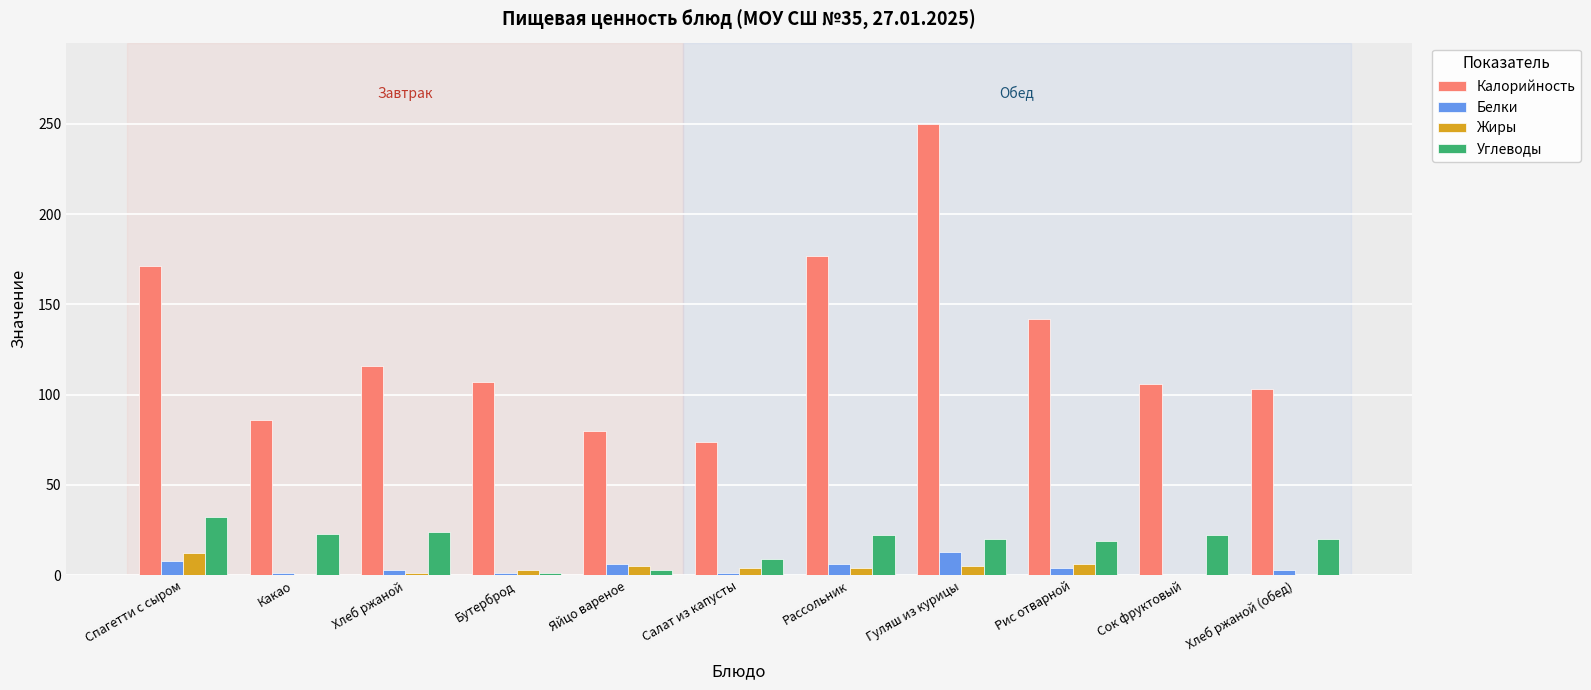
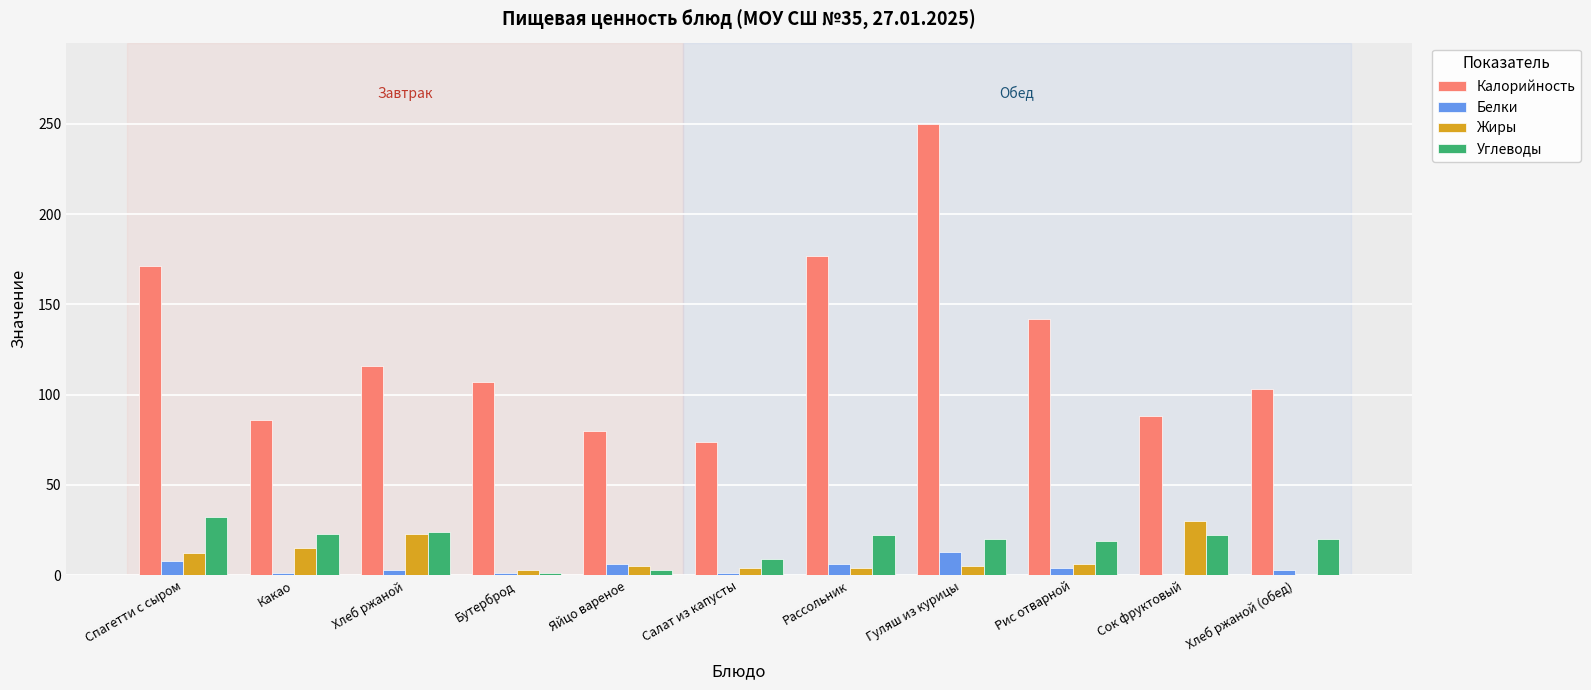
  {
    "Калорийность": {
      "Спагетти с сыром": 171,
      "Какао": 86,
      "Хлеб ржаной": 116,
      "Бутерброд": 107,
      "Яйцо вареное": 80,
      "Салат из капусты": 74,
      "Рассольник": 177,
      "Гуляш из курицы": 250,
      "Рис отварной": 142,
-     "Сок фруктовый": 106,
+     "Сок фруктовый": 88,
      "Хлеб ржаной (обед)": 103
    },
    "Белки": {
      "Спагетти с сыром": 8,
      "Хлеб ржаной": 3,
      "Яйцо вареное": 6,
      "Рассольник": 6,
      "Гуляш из курицы": 13,
      "Рис отварной": 4,
      "Сок фруктовый": 0,
      "Хлеб ржаной (обед)": 3
    },
    "Жиры": {
      "Спагетти с сыром": 12,
-     "Какао": 0,
-     "Хлеб ржаной": 1,
+     "Какао": 15,
+     "Хлеб ржаной": 23,
      "Бутерброд": 3,
      "Яйцо вареное": 5,
      "Салат из капусты": 4,
      "Рассольник": 4,
      "Гуляш из курицы": 5,
      "Рис отварной": 6,
-     "Сок фруктовый": 0,
+     "Сок фруктовый": 30,
      "Хлеб ржаной (обед)": 0
    },
    "Углеводы": {
      "Спагетти с сыром": 32,
      "Какао": 23,
      "Хлеб ржаной": 24,
      "Яйцо вареное": 3,
      "Салат из капусты": 9,
      "Рассольник": 22,
      "Гуляш из курицы": 20,
      "Рис отварной": 19,
      "Сок фруктовый": 22,
      "Хлеб ржаной (обед)": 20
    }
  }
